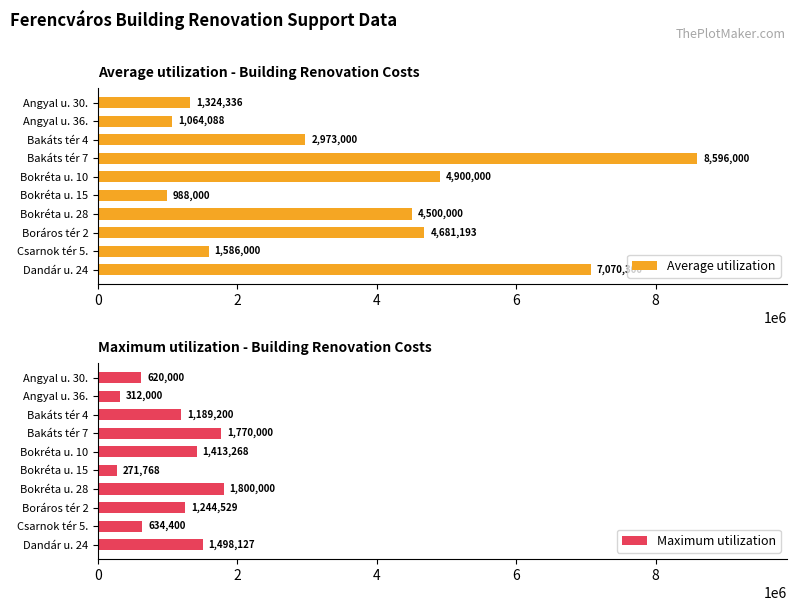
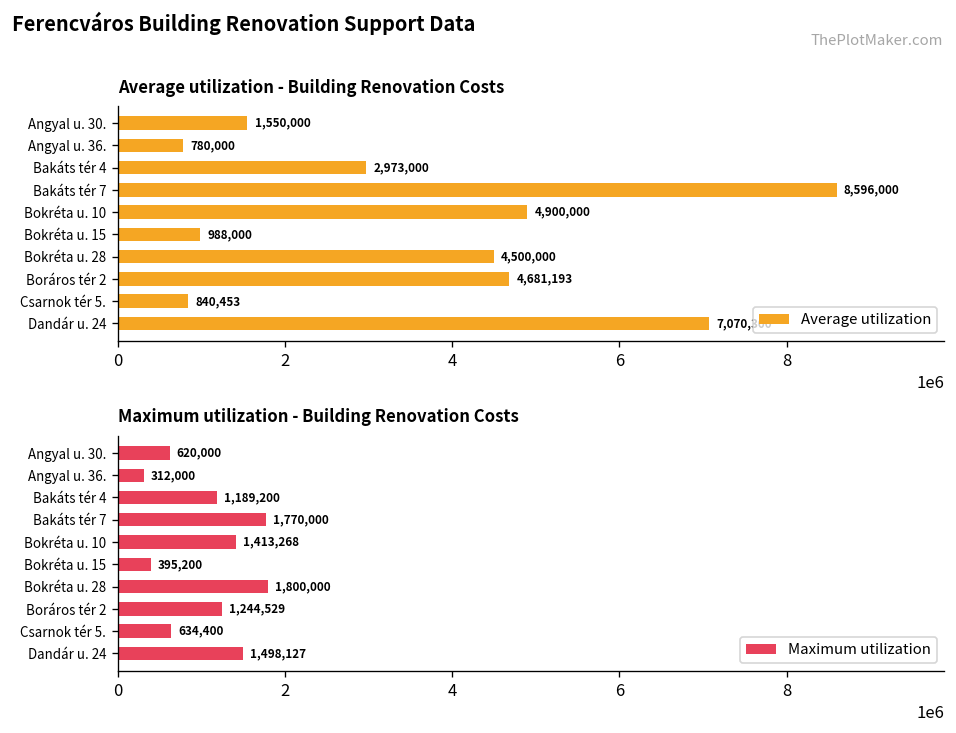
  {
    "Average utilization - Building Renovation Costs": {
-     "Angyal u. 30.": "1,324,336",
-     "Angyal u. 36.": "1,064,088",
+     "Angyal u. 30.": "1,550,000",
+     "Angyal u. 36.": "780,000",
      "Bakáts tér 4": "2,973,000",
      "Bakáts tér 7": "8,596,000",
      "Bokréta u. 10": "4,900,000",
      "Bokréta u. 15": "988,000",
      "Bokréta u. 28": "4,500,000",
      "Boráros tér 2": "4,681,193",
-     "Csarnok tér 5.": "1,586,000"
+     "Csarnok tér 5.": "840,453"
    },
    "Maximum utilization - Building Renovation Costs": {
      "Angyal u. 30.": "620,000",
      "Angyal u. 36.": "312,000",
      "Bakáts tér 4": "1,189,200",
      "Bakáts tér 7": "1,770,000",
      "Bokréta u. 10": "1,413,268",
-     "Bokréta u. 15": "271,768",
+     "Bokréta u. 15": "395,200",
      "Bokréta u. 28": "1,800,000",
      "Boráros tér 2": "1,244,529",
      "Csarnok tér 5.": "634,400",
      "Dandár u. 24": "1,498,127"
    }
  }
